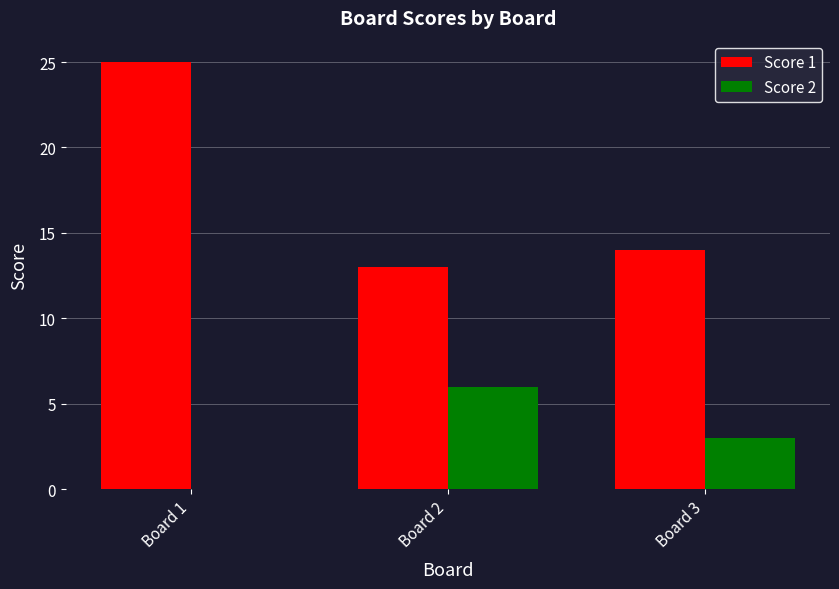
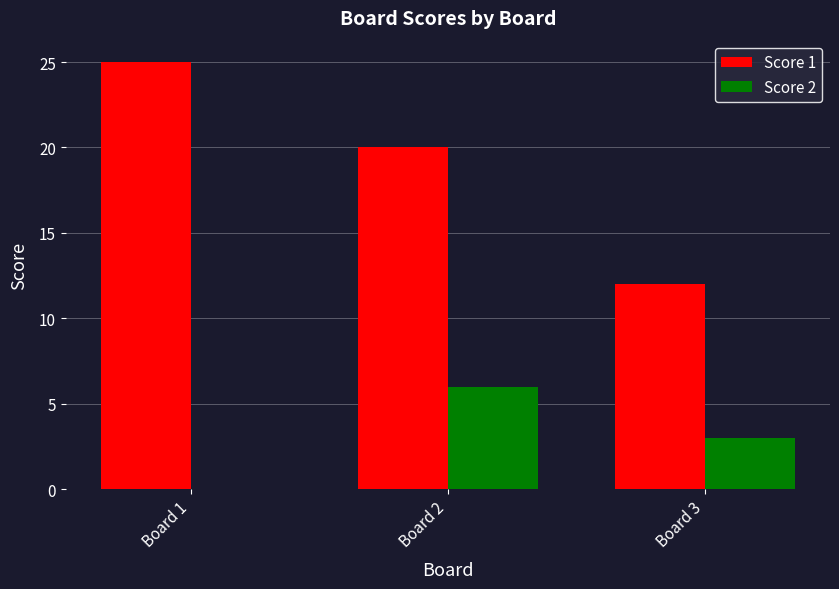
  {
    "Score 1": {
      "Board 1": 25,
-     "Board 2": 13,
-     "Board 3": 14
+     "Board 2": 20,
+     "Board 3": 12
    },
    "Score 2": {
      "Board 1": 0,
      "Board 2": 6,
      "Board 3": 3
    }
  }
